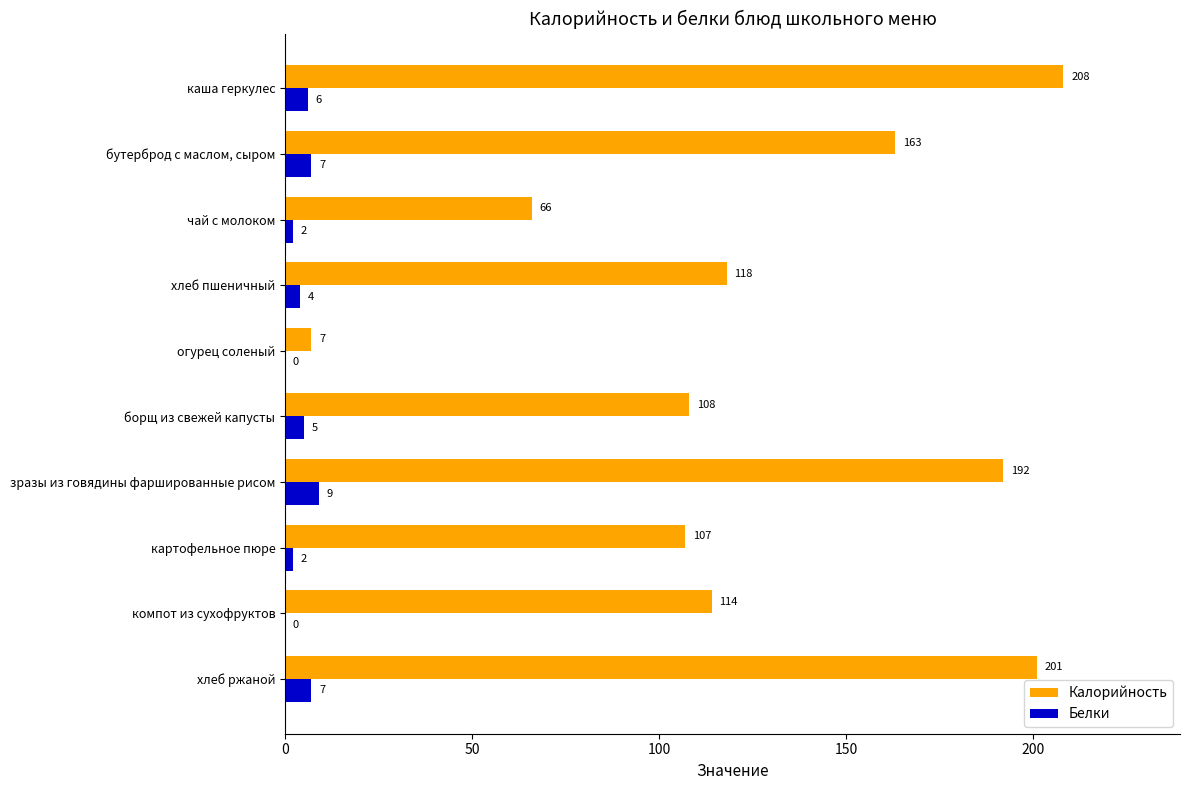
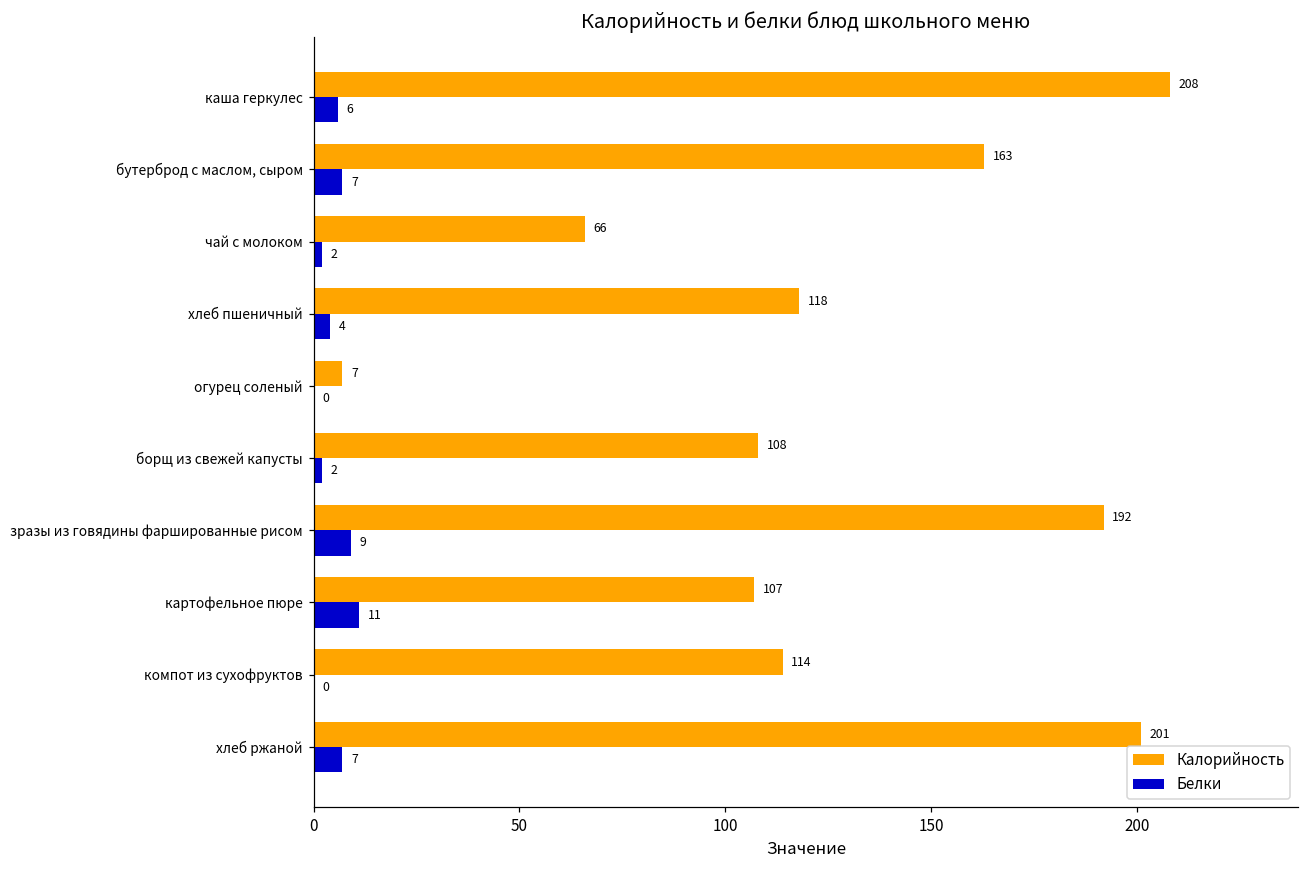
  {
    "Калорийность": {
      "каша геркулес": 208,
      "бутерброд с маслом, сыром": 163,
      "чай с молоком": 66,
      "хлеб пшеничный": 118,
      "огурец соленый": 7,
      "борщ из свежей капусты": 108,
      "зразы из говядины фаршированные рисом": 192,
      "картофельное пюре": 107,
      "компот из сухофруктов": 114,
      "хлеб ржаной": 201
    },
    "Белки": {
      "каша геркулес": 6,
      "бутерброд с маслом, сыром": 7,
      "чай с молоком": 2,
      "хлеб пшеничный": 4,
      "огурец соленый": 0,
-     "борщ из свежей капусты": 5,
+     "борщ из свежей капусты": 2,
      "зразы из говядины фаршированные рисом": 9,
-     "картофельное пюре": 2,
+     "картофельное пюре": 11,
      "компот из сухофруктов": 0,
      "хлеб ржаной": 7
    }
  }
